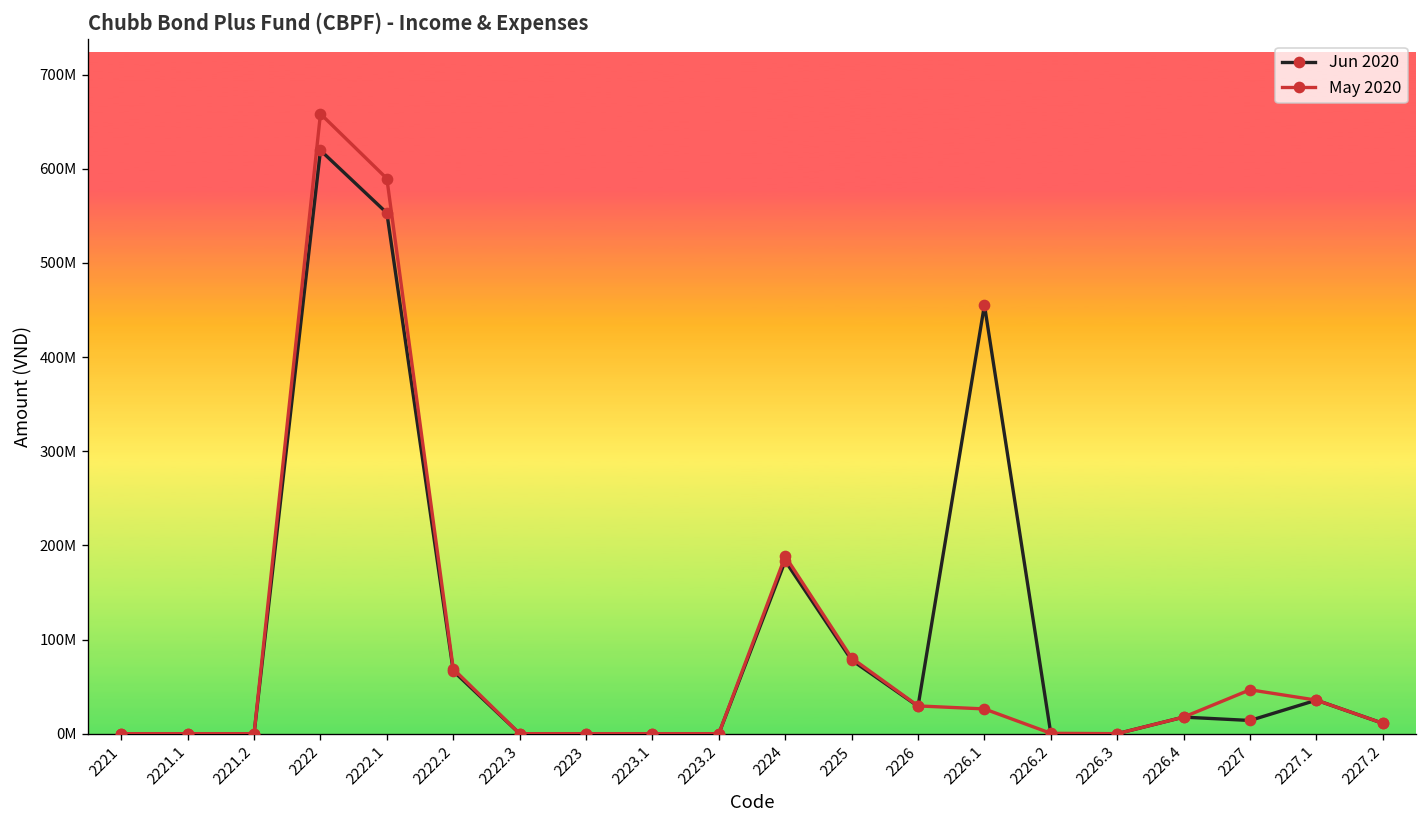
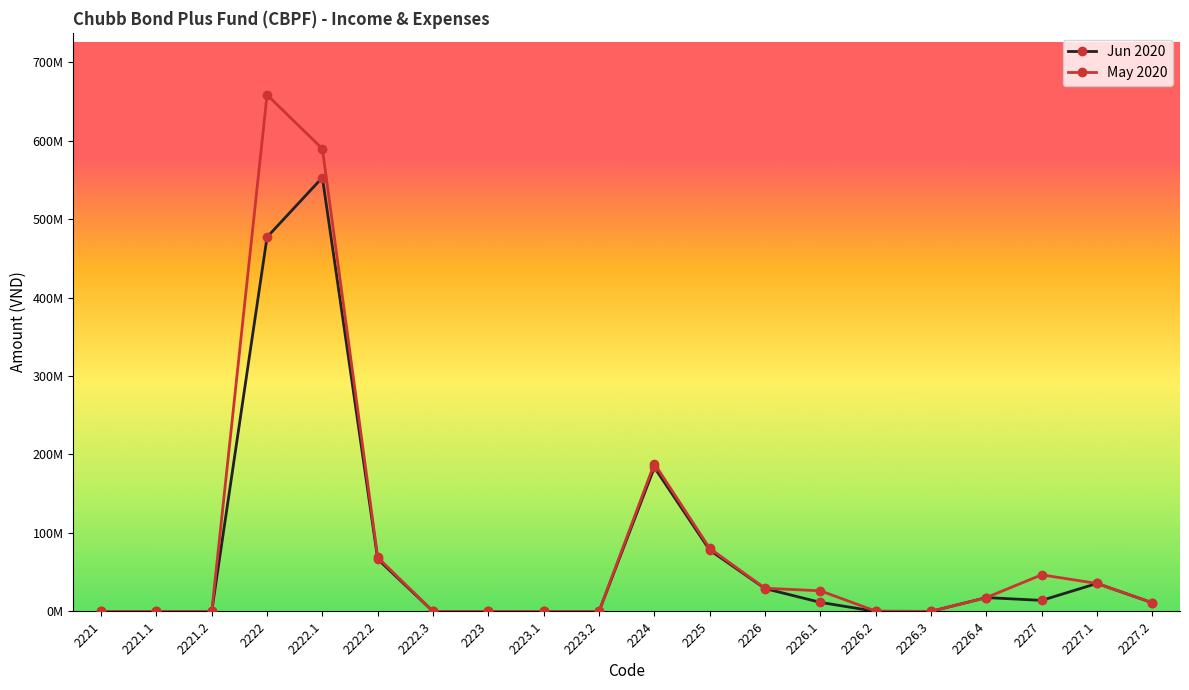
  {
    "Jun 2020": {
-     "2222": 620000000,
+     "2222": 480000000,
      "2222.1": 550000000,
      "2224": 180000000,
-     "2226.1": 460000000,
+     "2226.1": 10000000,
      "2227": 10000000
    },
    "May 2020": {
      "2222": 660000000,
      "2222.1": 590000000,
      "2224": 190000000,
      "2226.1": 30000000,
      "2227": 50000000
    }
  }
